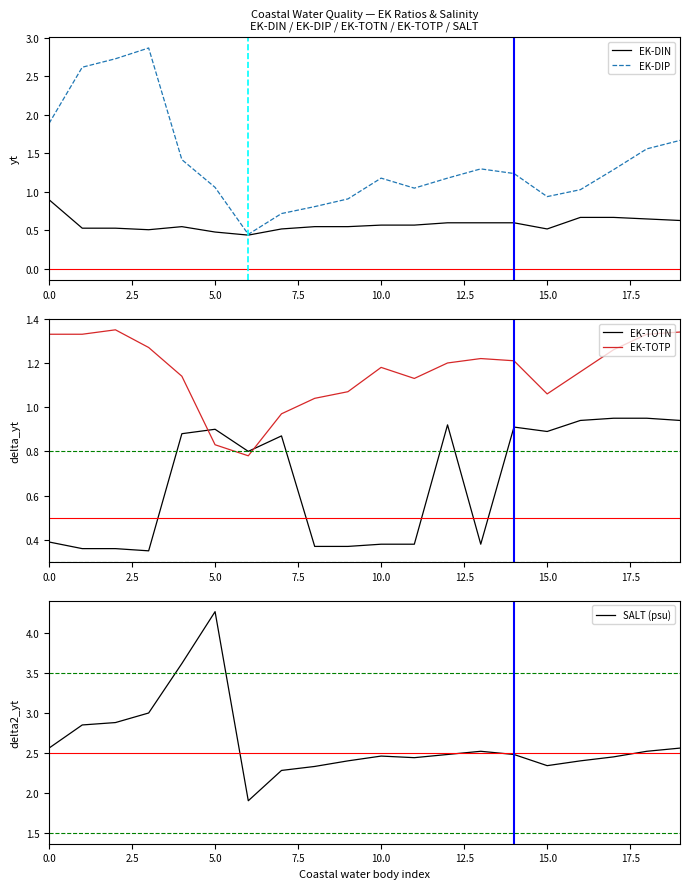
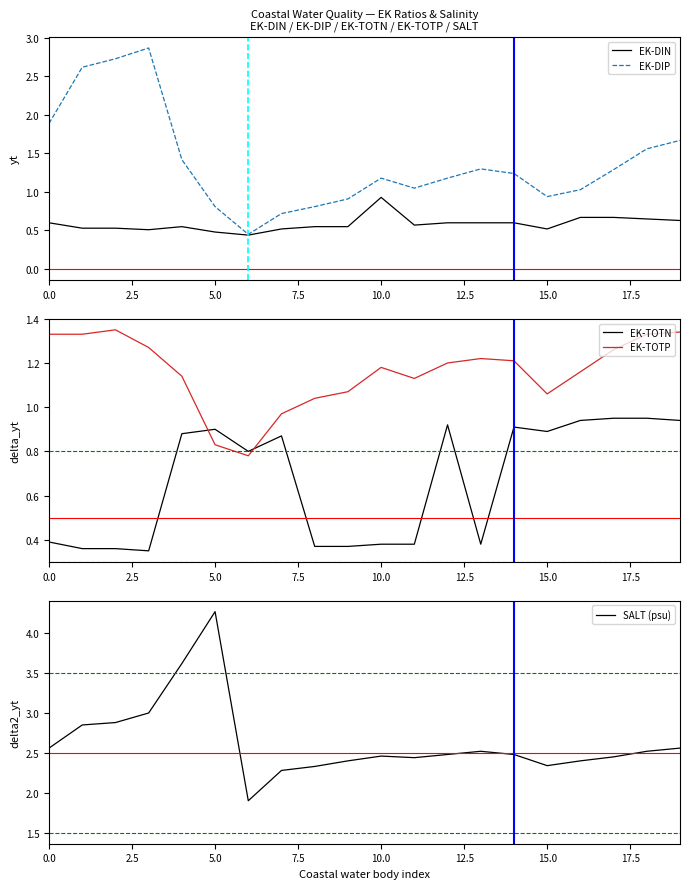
  {
    "Coastal Water Quality — EK Ratios & Salinity EK-DIN / EK-DIP / EK-TOTN / EK-TOTP / SALT": {
      "EK-DIN": {
-       "0.0": 0.9,
+       "0.0": 0.6,
        "5.0": 0.5,
-       "10.0": 0.6,
+       "10.0": 0.9,
        "15.0": 0.5
      },
      "EK-DIP": {
        "0.0": 1.9,
-       "5.0": 1.1,
+       "5.0": 0.8,
        "10.0": 1.2,
        "15.0": 0.9
      }
    }
  }
